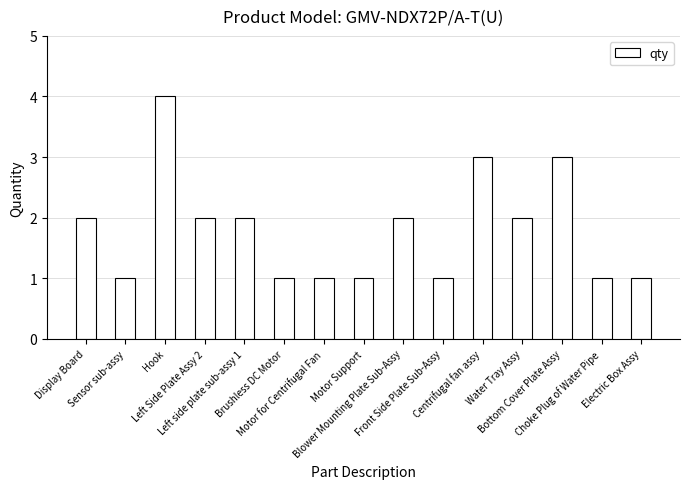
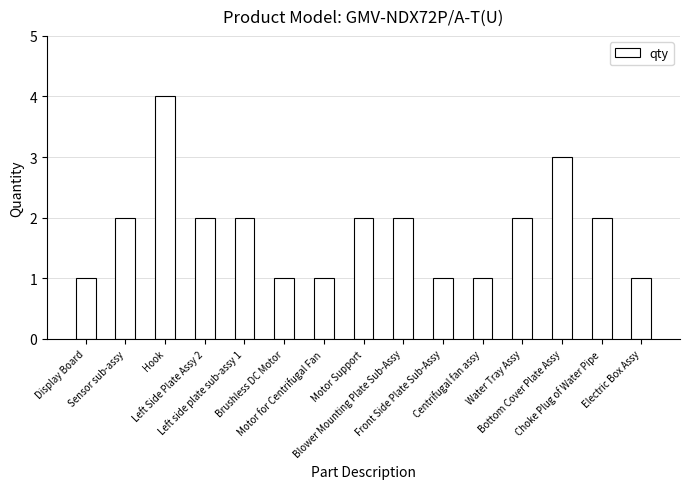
  {
-   "Display Board": 2,
-   "Sensor sub-assy": 1,
+   "Display Board": 1,
+   "Sensor sub-assy": 2,
    "Hook": 4,
    "Left Side Plate Assy 2": 2,
    "Left side plate sub-assy 1": 2,
    "Brushless DC Motor": 1,
    "Motor for Centrifugal Fan": 1,
-   "Motor Support": 1,
+   "Motor Support": 2,
    "Blower Mounting Plate Sub-Assy": 2,
    "Front Side Plate Sub-Assy": 1,
-   "Centrifugal fan assy": 3,
+   "Centrifugal fan assy": 1,
    "Water Tray Assy": 2,
    "Bottom Cover Plate Assy": 3,
-   "Choke Plug of Water Pipe": 1,
+   "Choke Plug of Water Pipe": 2,
    "Electric Box Assy": 1
  }
